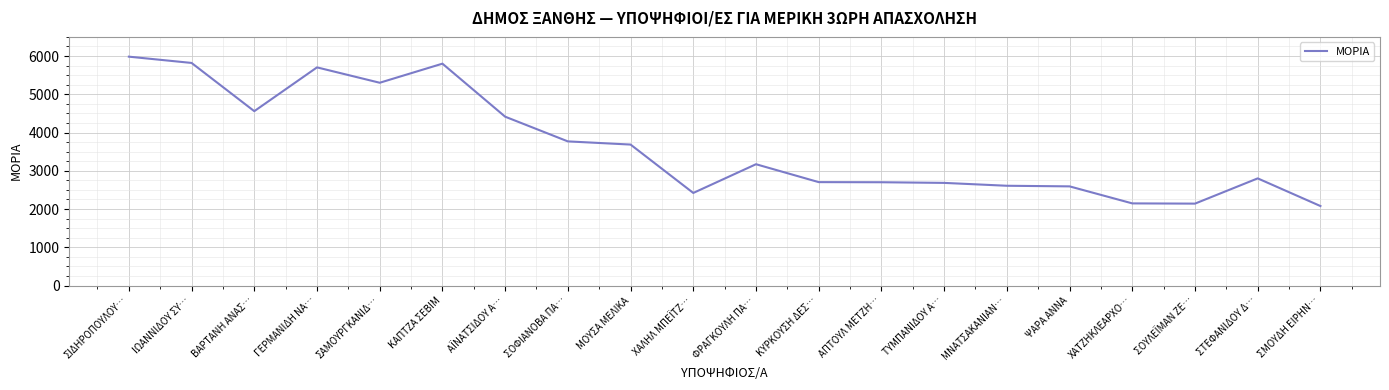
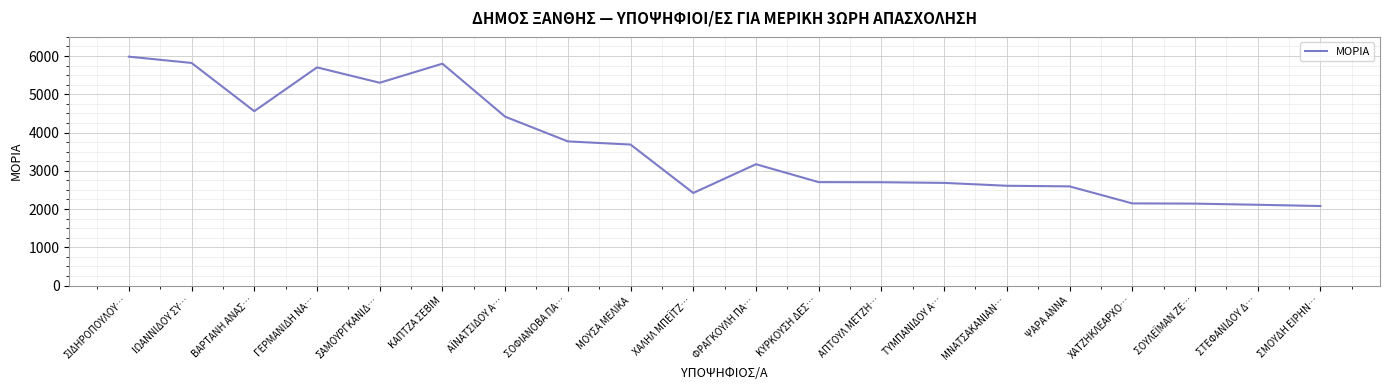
  {
    "ΣΙΔΗΡΟΠΟΥΛΟΥ…": 6000,
    "ΙΩΑΝΝΙΔΟΥ ΣΥ…": 5800,
    "ΒΑΡΤΑΝΗ ΑΝΑΣ…": 4600,
    "ΓΕΡΜΑΝΙΔΗ ΝΑ…": 5700,
    "ΣΑΜΟΥΡΓΚΑΝΙΔ…": 5300,
    "ΚΑΠΤΖΑ ΣΕΒΙΜ": 5800,
    "ΑΪΝΑΤΣΙΔΟΥ Α…": 4400,
    "ΣΟΦΙΑΝΟΒΑ ΠΑ…": 3800,
    "ΜΟΥΣΑ ΜΕΛΙΚΑ": 3700,
    "ΧΑΛΗΛ ΜΠΕΪΤΖ…": 2400,
    "ΦΡΑΓΚΟΥΛΗ ΠΑ…": 3200,
    "ΚΥΡΚΟΥΣΗ ΔΕΣ…": 2700,
    "ΑΠΤΟΥΛ ΜΕΤΖΗ…": 2700,
    "ΤΥΜΠΑΝΙΔΟΥ Α…": 2700,
    "ΜΝΑΤΣΑΚΑΝΙΑΝ…": 2600,
    "ΨΑΡΑ ΑΝΝΑ": 2600,
    "ΧΑΤΖΗΚΛΕΑΡΧΟ…": 2100,
    "ΣΟΥΛΕΪΜΑΝ ΖΕ…": 2100,
-   "ΣΤΕΦΑΝΙΔΟΥ Δ…": 2800,
+   "ΣΤΕΦΑΝΙΔΟΥ Δ…": 2100,
    "ΣΜΟΥΔΗ ΕΙΡΗΝ…": 2100
  }
